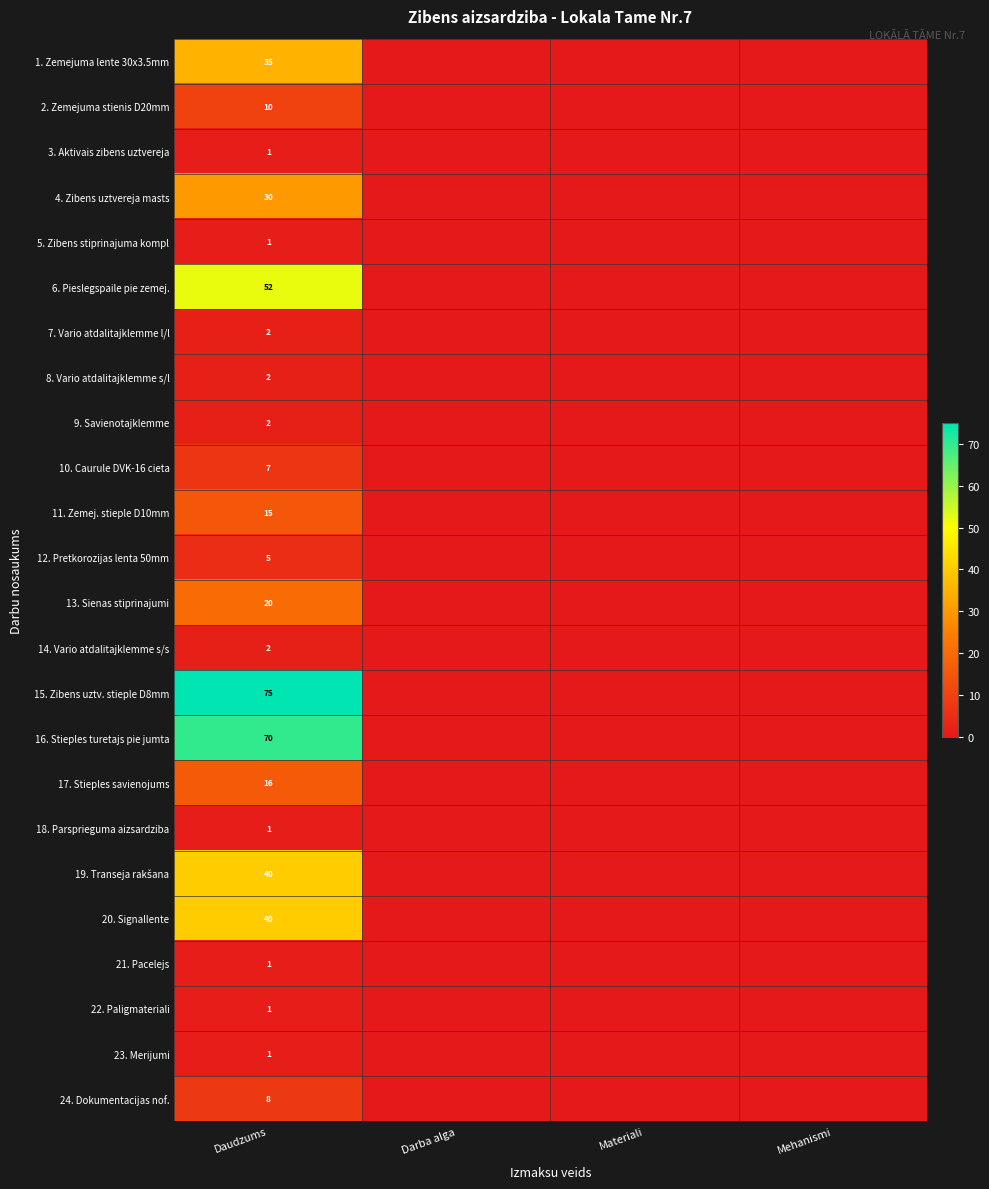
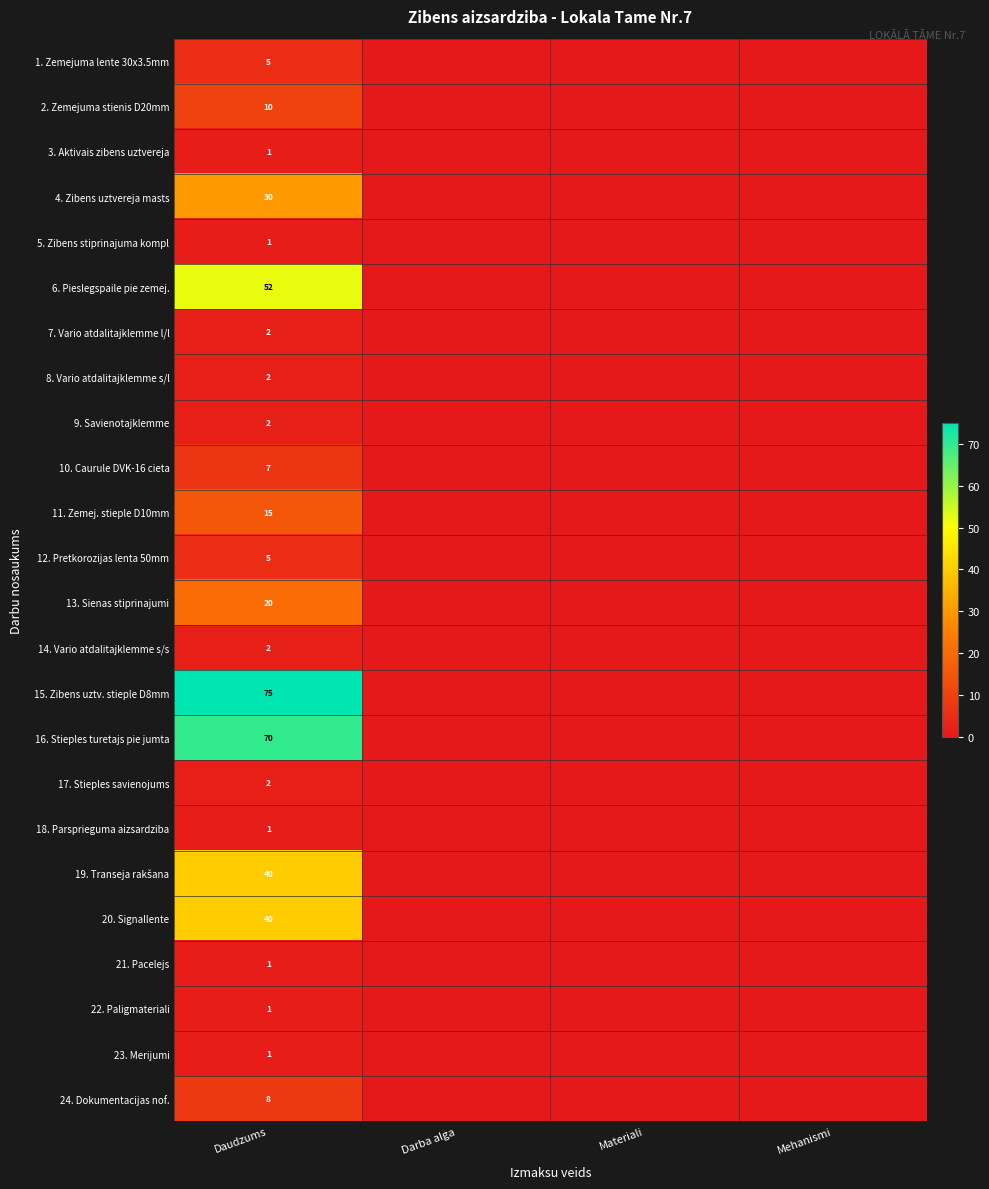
  {
    "1. Zemejuma lente 30x3.5mm": {
-     "Daudzums": 35
+     "Daudzums": 5
    },
    "2. Zemejuma stienis D20mm": {
      "Daudzums": 10
    },
    "3. Aktivais zibens uztvereja": {
      "Daudzums": 1
    },
    "4. Zibens uztvereja masts": {
      "Daudzums": 30
    },
    "5. Zibens stiprinajuma kompl": {
      "Daudzums": 1
    },
    "6. Pieslegspaile pie zemej.": {
      "Daudzums": 52
    },
    "7. Vario atdalitajklemme l/l": {
      "Daudzums": 2
    },
    "8. Vario atdalitajklemme s/l": {
      "Daudzums": 2
    },
    "9. Savienotajklemme": {
      "Daudzums": 2
    },
    "10. Caurule DVK-16 cieta": {
      "Daudzums": 7
    },
    "11. Zemej. stieple D10mm": {
      "Daudzums": 15
    },
    "12. Pretkorozijas lenta 50mm": {
      "Daudzums": 5
    },
    "13. Sienas stiprinajumi": {
      "Daudzums": 20
    },
    "14. Vario atdalitajklemme s/s": {
      "Daudzums": 2
    },
    "15. Zibens uztv. stieple D8mm": {
      "Daudzums": 75
    },
    "16. Stieples turetajs pie jumta": {
      "Daudzums": 70
    },
    "17. Stieples savienojums": {
-     "Daudzums": 16
+     "Daudzums": 2
    },
    "18. Parsprieguma aizsardziba": {
      "Daudzums": 1
    },
    "19. Transeja rakšana": {
      "Daudzums": 40
    },
    "20. Signallente": {
      "Daudzums": 40
    },
    "21. Pacelejs": {
      "Daudzums": 1
    },
    "22. Paligmateriali": {
      "Daudzums": 1
    },
    "23. Merijumi": {
      "Daudzums": 1
    },
    "24. Dokumentacijas nof.": {
      "Daudzums": 8
    }
  }
